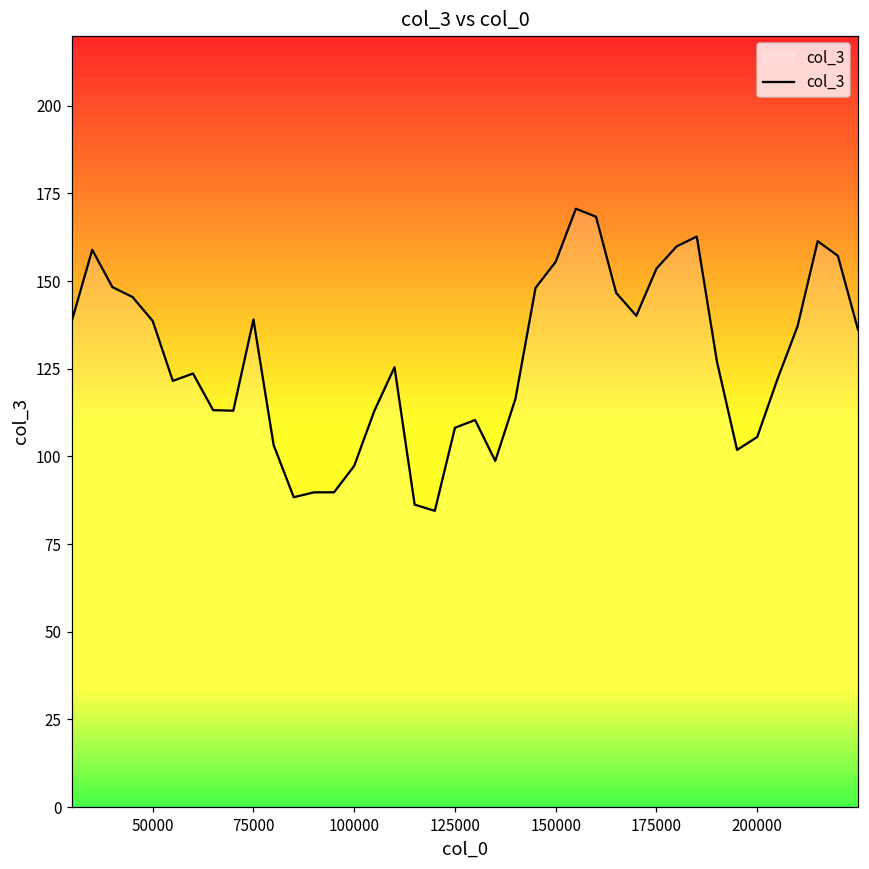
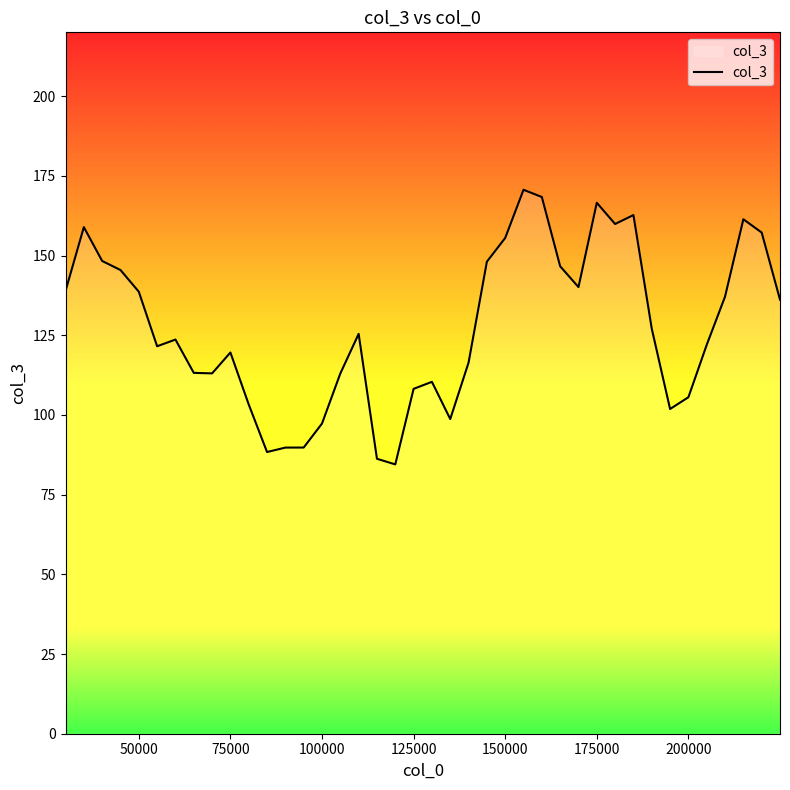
  {
    "50000": 139,
-   "75000": 139,
+   "75000": 120,
    "100000": 97,
    "125000": 108,
    "150000": 155,
-   "175000": 154,
+   "175000": 167,
    "200000": 106
  }
